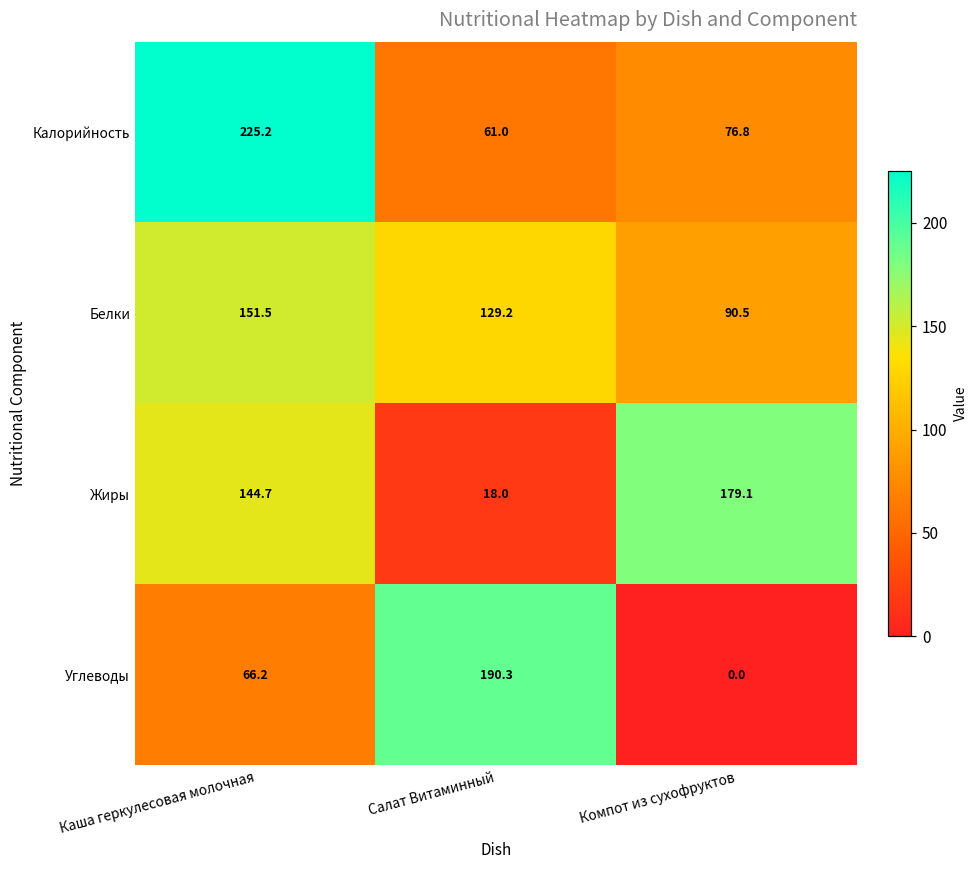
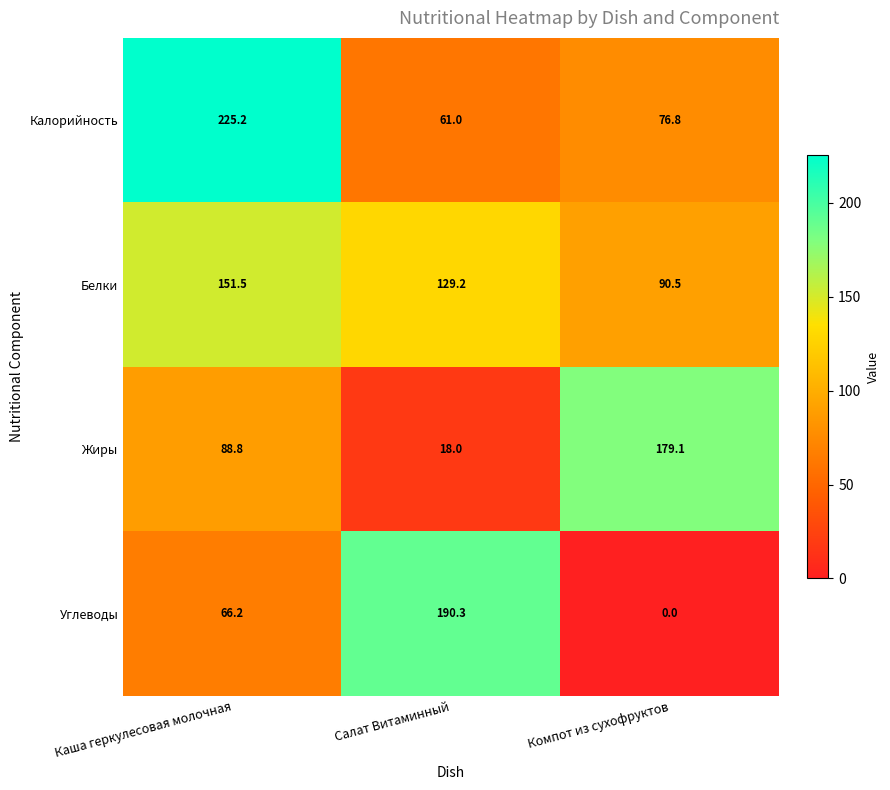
  {
    "Калорийность": {
      "Каша геркулесовая молочная": 225.2,
      "Салат Витаминный": 61.0,
      "Компот из сухофруктов": 76.8
    },
    "Белки": {
      "Каша геркулесовая молочная": 151.5,
      "Салат Витаминный": 129.2,
      "Компот из сухофруктов": 90.5
    },
    "Жиры": {
-     "Каша геркулесовая молочная": 144.7,
+     "Каша геркулесовая молочная": 88.8,
      "Салат Витаминный": 18.0,
      "Компот из сухофруктов": 179.1
    },
    "Углеводы": {
      "Каша геркулесовая молочная": 66.2,
      "Салат Витаминный": 190.3,
      "Компот из сухофруктов": 0.0
    }
  }
